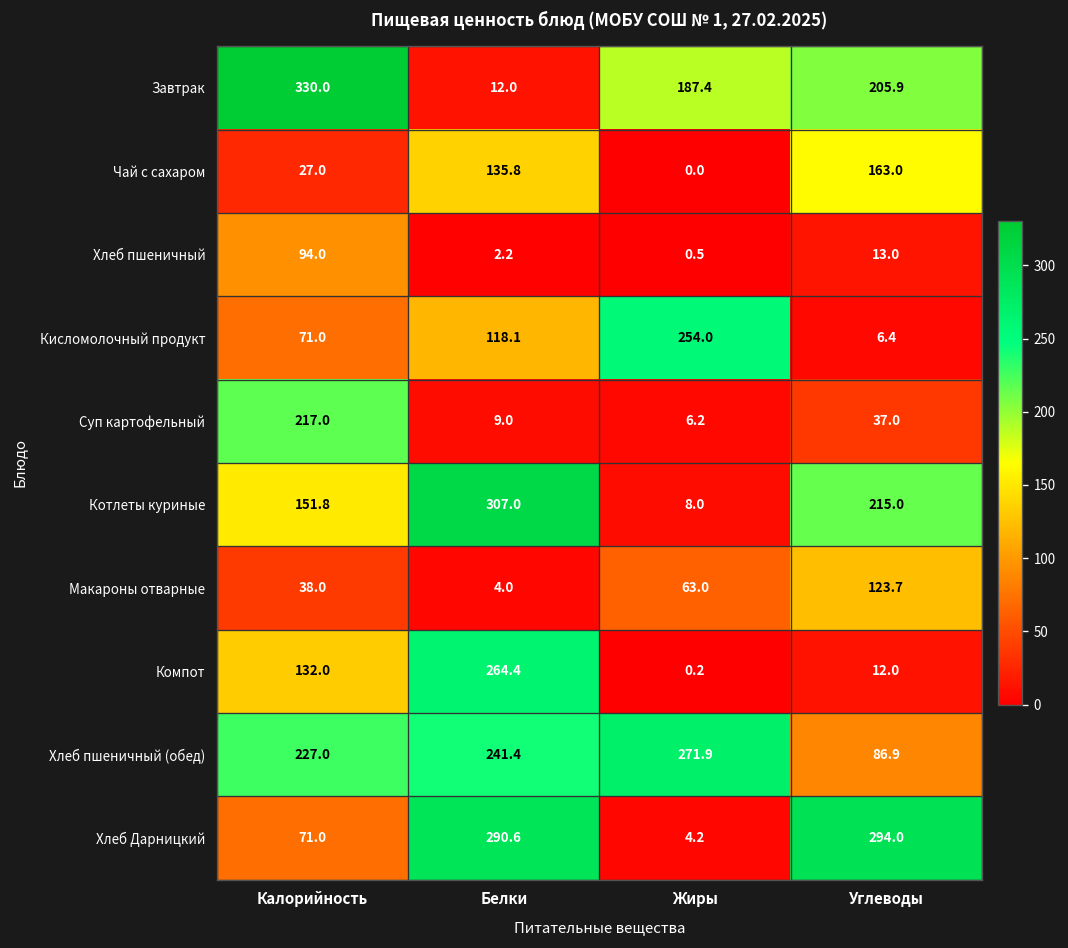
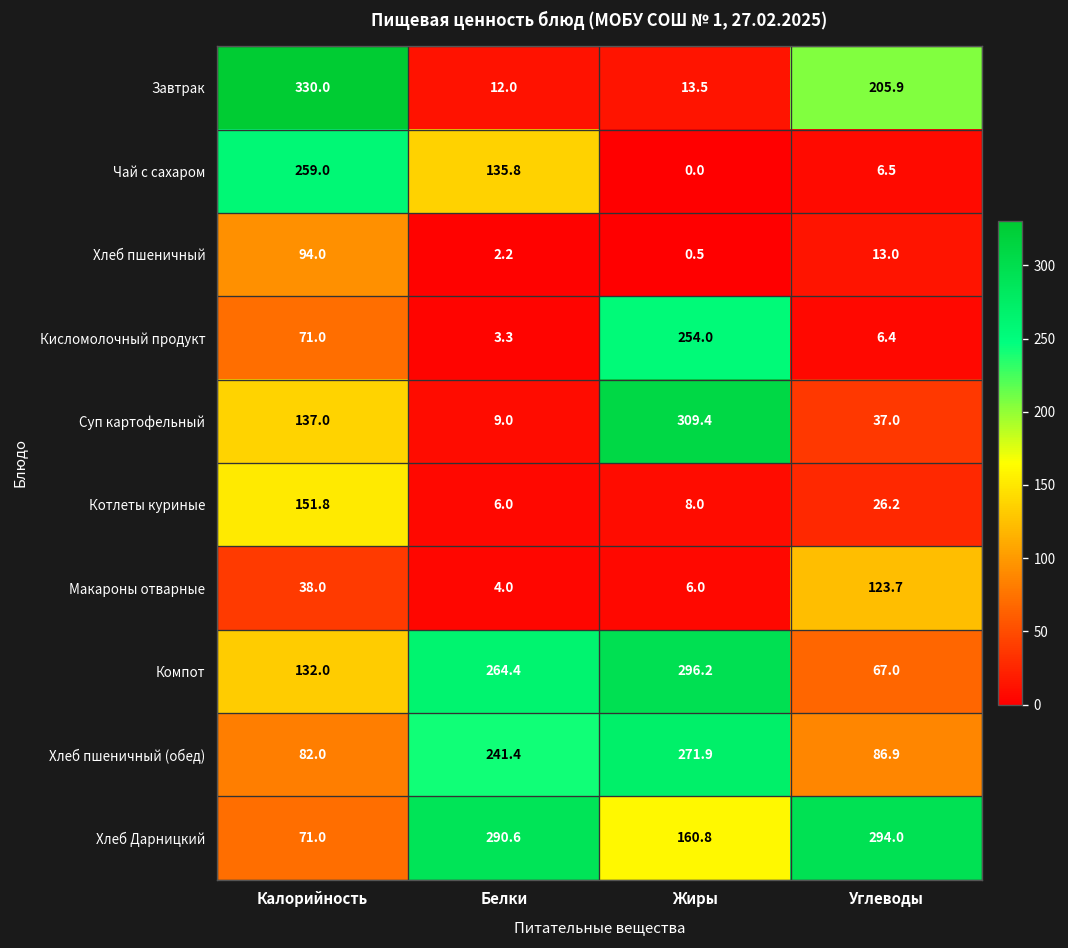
  {
    "Завтрак": {
      "Калорийность": 330.0,
      "Белки": 12.0,
-     "Жиры": 187.4,
+     "Жиры": 13.5,
      "Углеводы": 205.9
    },
    "Чай с сахаром": {
-     "Калорийность": 27.0,
+     "Калорийность": 259.0,
      "Белки": 135.8,
      "Жиры": 0.0,
-     "Углеводы": 163.0
+     "Углеводы": 6.5
    },
    "Хлеб пшеничный": {
      "Калорийность": 94.0,
      "Белки": 2.2,
      "Жиры": 0.5,
      "Углеводы": 13.0
    },
    "Кисломолочный продукт": {
      "Калорийность": 71.0,
-     "Белки": 118.1,
+     "Белки": 3.3,
      "Жиры": 254.0,
      "Углеводы": 6.4
    },
    "Суп картофельный": {
-     "Калорийность": 217.0,
+     "Калорийность": 137.0,
      "Белки": 9.0,
-     "Жиры": 6.2,
+     "Жиры": 309.4,
      "Углеводы": 37.0
    },
    "Котлеты куриные": {
      "Калорийность": 151.8,
-     "Белки": 307.0,
+     "Белки": 6.0,
      "Жиры": 8.0,
-     "Углеводы": 215.0
+     "Углеводы": 26.2
    },
    "Макароны отварные": {
      "Калорийность": 38.0,
      "Белки": 4.0,
-     "Жиры": 63.0,
+     "Жиры": 6.0,
      "Углеводы": 123.7
    },
    "Компот": {
      "Калорийность": 132.0,
      "Белки": 264.4,
-     "Жиры": 0.2,
-     "Углеводы": 12.0
+     "Жиры": 296.2,
+     "Углеводы": 67.0
    },
    "Хлеб пшеничный (обед)": {
-     "Калорийность": 227.0,
+     "Калорийность": 82.0,
      "Белки": 241.4,
      "Жиры": 271.9,
      "Углеводы": 86.9
    },
    "Хлеб Дарницкий": {
      "Калорийность": 71.0,
      "Белки": 290.6,
-     "Жиры": 4.2,
+     "Жиры": 160.8,
      "Углеводы": 294.0
    }
  }
